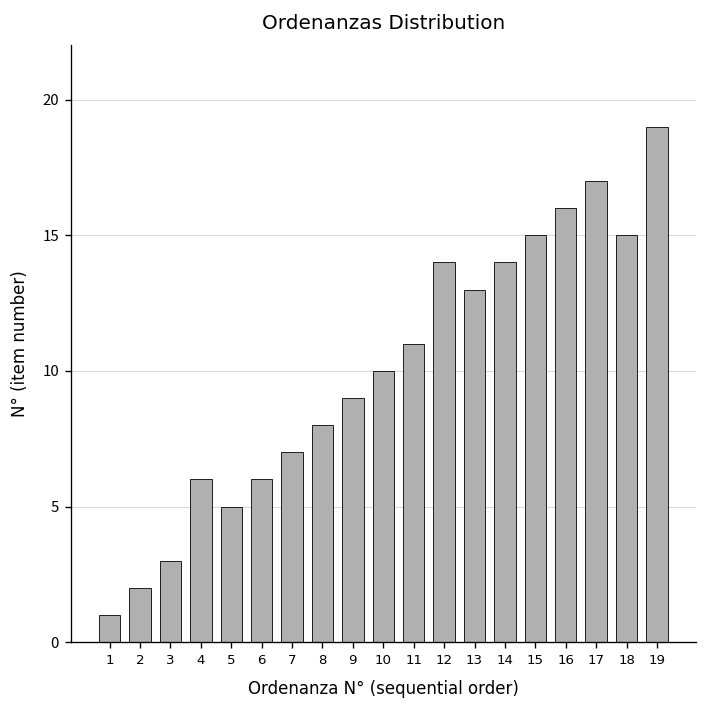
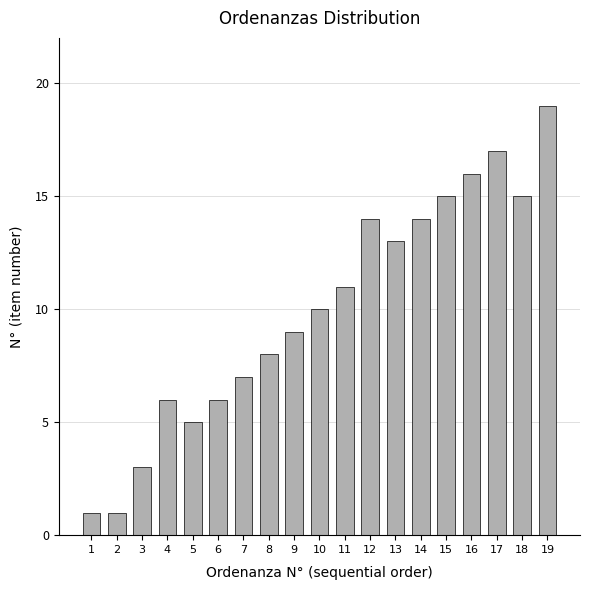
  {
    "1": 1,
-   "2": 2,
+   "2": 1,
    "3": 3,
    "4": 6,
    "5": 5,
    "6": 6,
    "7": 7,
    "8": 8,
    "9": 9,
    "10": 10,
    "11": 11,
    "12": 14,
    "13": 13,
    "14": 14,
    "15": 15,
    "16": 16,
    "17": 17,
    "18": 15,
    "19": 19
  }
